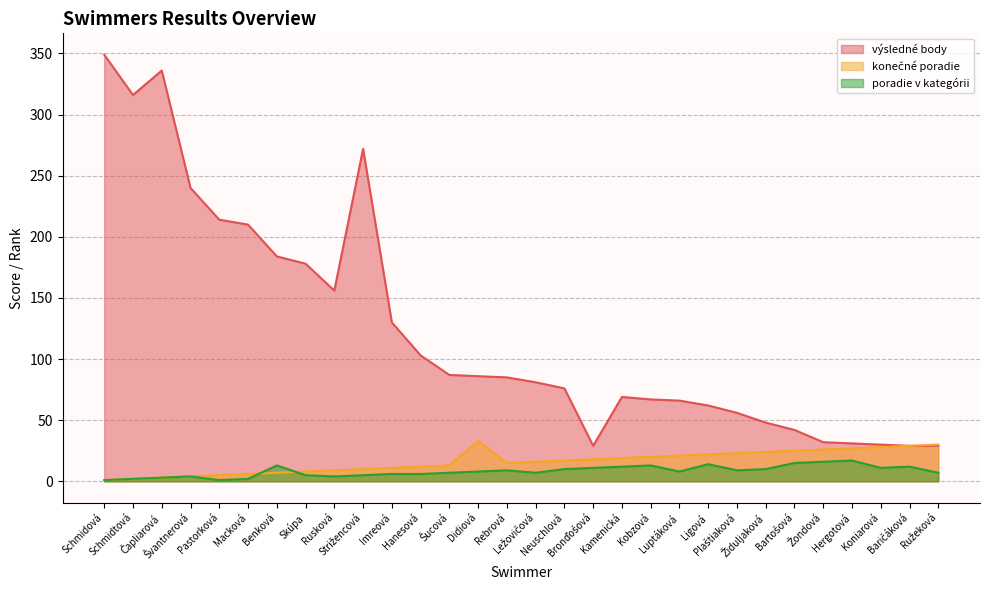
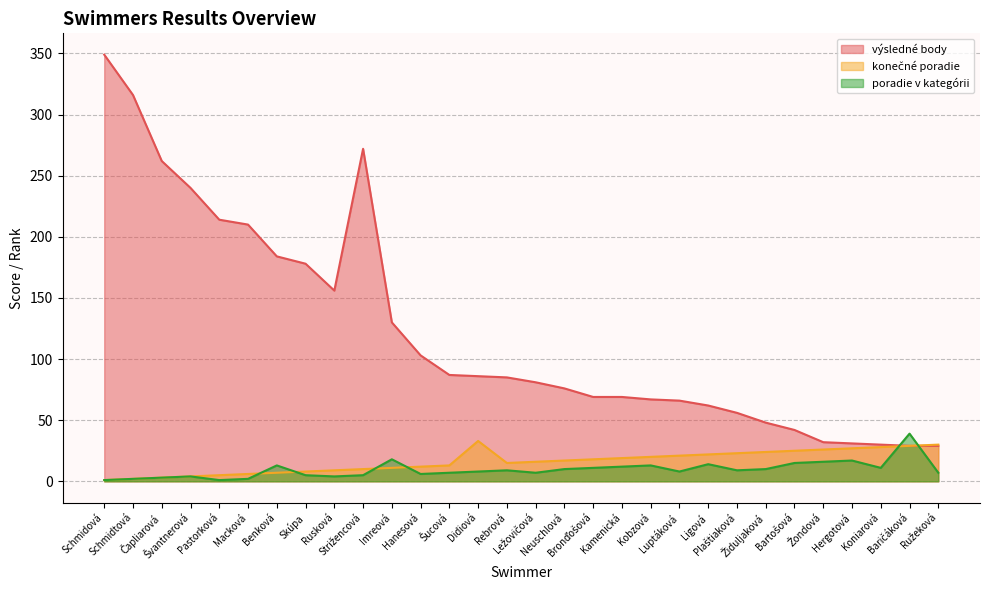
  {
    "výsledné body": {
      "Schmidová": 349,
      "Schmidtová": 316,
-     "Čapliarová": 336,
+     "Čapliarová": 262,
      "Švantnerová": 240,
      "Pastorková": 214,
      "Macková": 210,
      "Benková": 184,
      "Skúpa": 178,
      "Rusková": 156,
      "Strižencová": 272,
      "Imreová": 130,
      "Hanesová": 103,
      "Šucová": 87,
      "Didiová": 86,
      "Rebrová": 85,
      "Ležovičová": 81,
      "Neuschlová": 76,
-     "Bronďošová": 29,
+     "Bronďošová": 69,
      "Kamenická": 69,
      "Kobzová": 67,
      "Luptáková": 66,
      "Ligová": 62,
      "Plaštiaková": 56,
      "Židuljaková": 48,
      "Bartošová": 42,
      "Žondová": 32,
      "Hergotová": 31
    },
    "konečné poradie": {
      "Pastorková": 5,
      "Macková": 6,
      "Benková": 7,
      "Skúpa": 8,
      "Rusková": 9,
      "Strižencová": 10,
      "Imreová": 11,
      "Hanesová": 12,
      "Šucová": 13,
      "Didiová": 33,
      "Rebrová": 15,
      "Ležovičová": 16,
      "Neuschlová": 17,
      "Bronďošová": 18,
      "Kamenická": 19,
      "Kobzová": 20,
      "Luptáková": 21,
      "Ligová": 22,
      "Plaštiaková": 23,
      "Židuljaková": 24,
      "Bartošová": 25,
      "Žondová": 26,
      "Hergotová": 27
    },
    "poradie v kategórii": {
      "Pastorková": 1,
      "Macková": 2,
      "Benková": 13,
      "Skúpa": 5,
      "Rusková": 4,
      "Strižencová": 5,
-     "Imreová": 6,
+     "Imreová": 18,
      "Hanesová": 6,
      "Šucová": 7,
      "Didiová": 8,
      "Rebrová": 9,
      "Ležovičová": 7,
      "Neuschlová": 10,
      "Bronďošová": 11,
      "Kamenická": 12,
      "Kobzová": 13,
      "Luptáková": 8,
      "Ligová": 14,
      "Plaštiaková": 9,
      "Židuljaková": 10,
      "Bartošová": 15,
      "Žondová": 16,
      "Hergotová": 17,
      "Koniarová": 11,
-     "Baričáková": 12,
+     "Baričáková": 39,
      "Ružeková": 7
    }
  }
